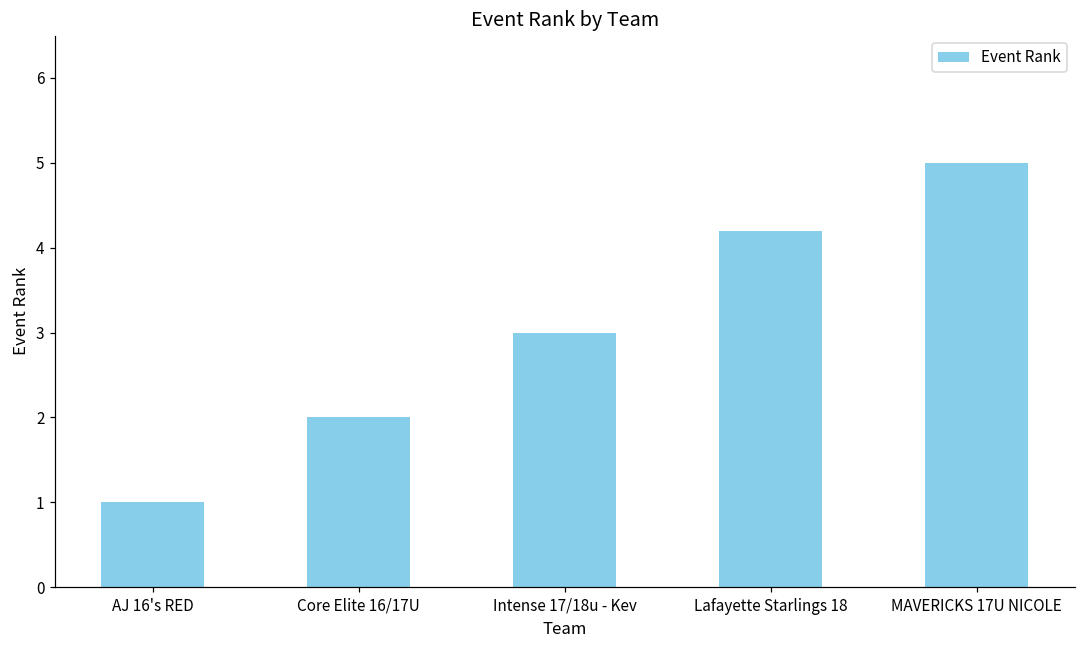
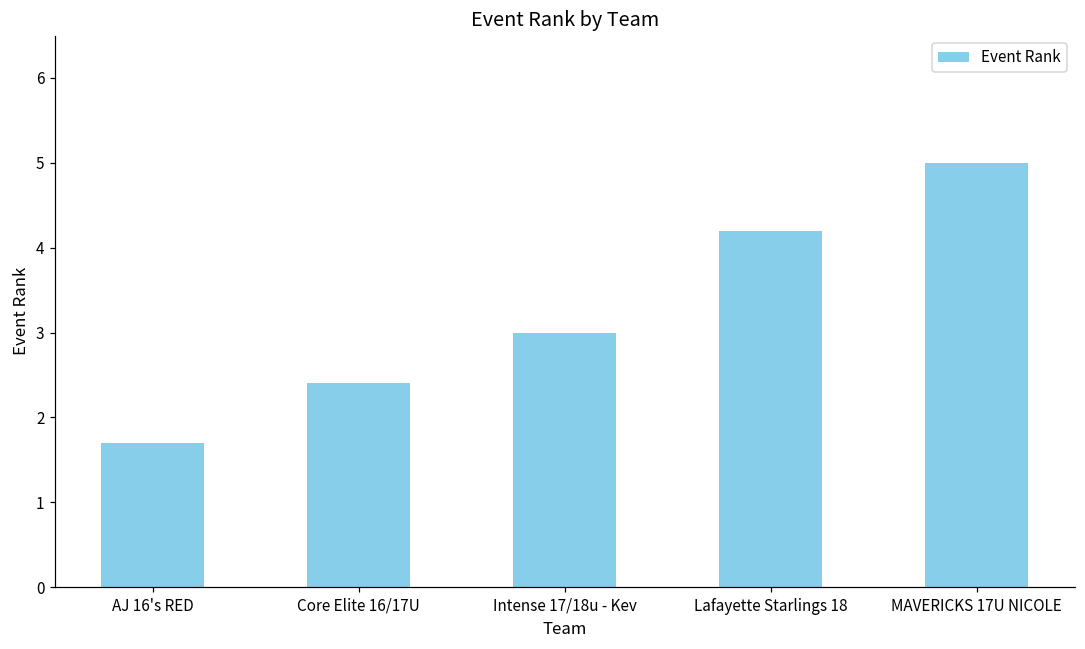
  {
-   "AJ 16's RED": 1.0,
-   "Core Elite 16/17U": 2.0,
+   "AJ 16's RED": 1.7,
+   "Core Elite 16/17U": 2.4,
    "Intense 17/18u - Kev": 3.0,
    "Lafayette Starlings 18": 4.2,
    "MAVERICKS 17U NICOLE": 5.0
  }
